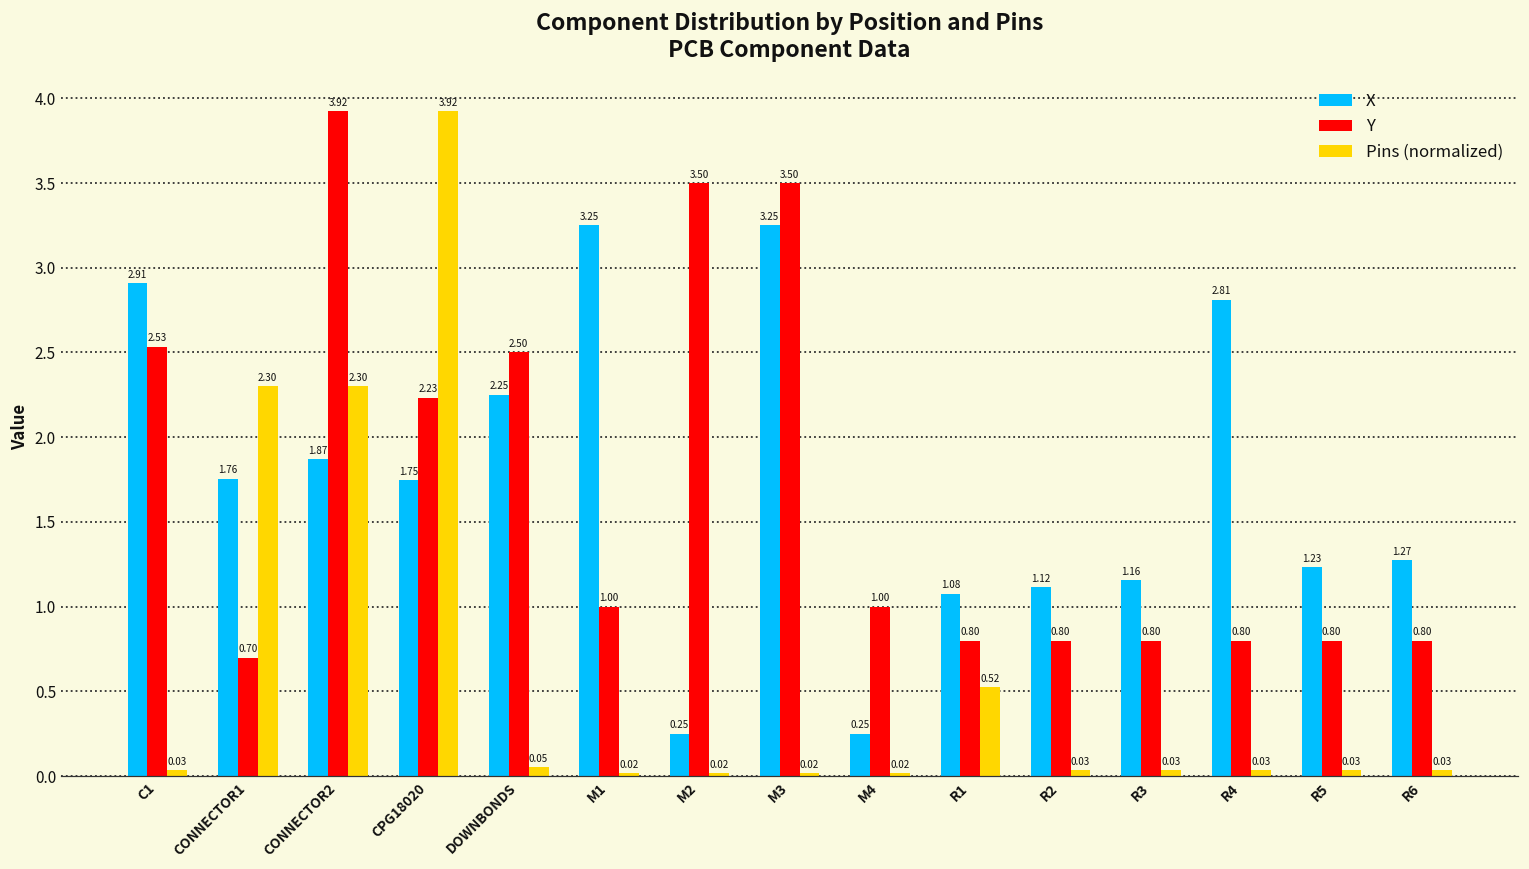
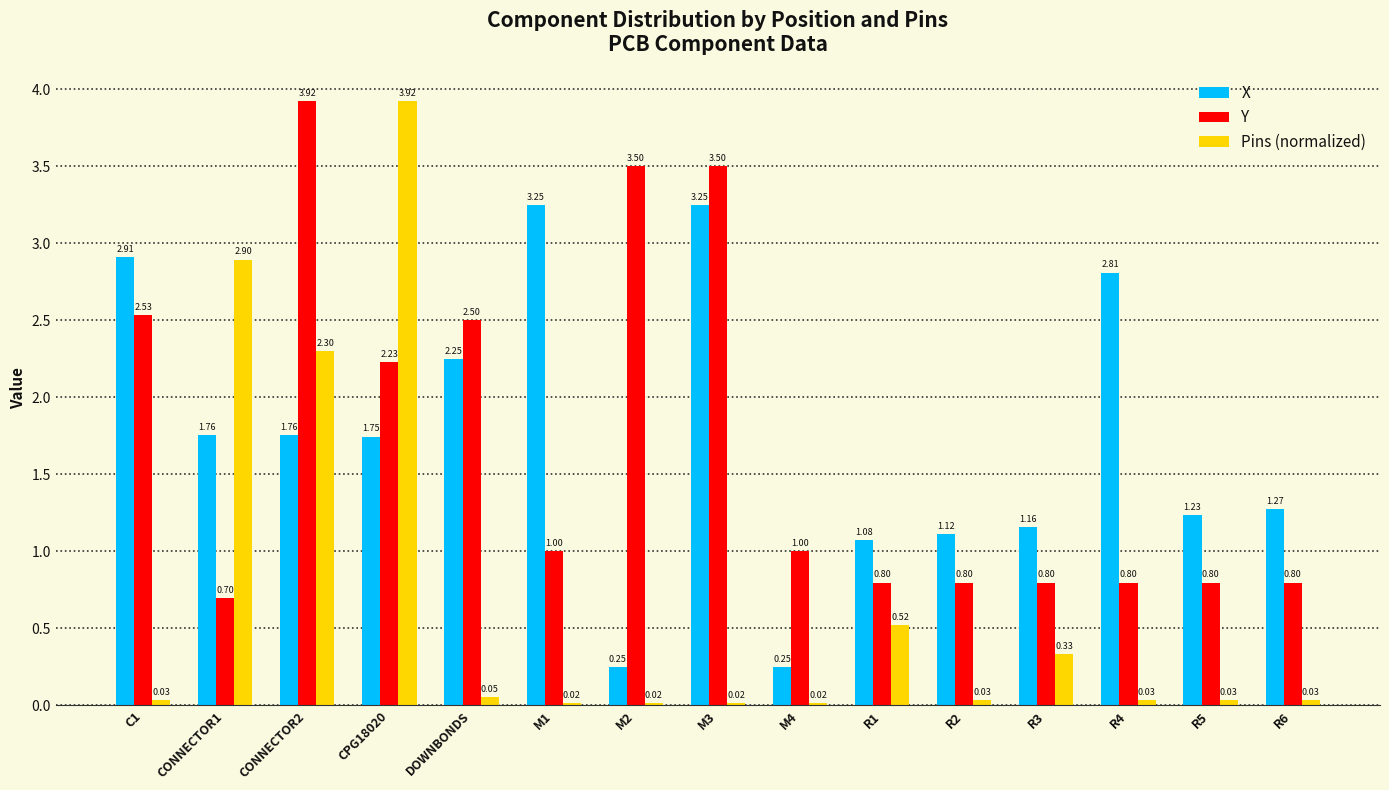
  {
    "X": {
      "C1": 2.91,
      "CONNECTOR1": 1.76,
-     "CONNECTOR2": 1.87,
+     "CONNECTOR2": 1.76,
      "CPG18020": 1.75,
      "DOWNBONDS": 2.25,
      "M1": 3.25,
      "M2": 0.25,
      "M3": 3.25,
      "M4": 0.25,
      "R1": 1.08,
      "R2": 1.12,
      "R3": 1.16,
      "R4": 2.81,
      "R5": 1.23,
      "R6": 1.27
    },
    "Y": {
      "C1": 2.53,
      "CONNECTOR1": 0.70,
      "CONNECTOR2": 3.92,
      "CPG18020": 2.23,
      "DOWNBONDS": 2.50,
      "M1": 1.00,
      "M2": 3.50,
      "M3": 3.50,
      "M4": 1.00,
      "R1": 0.80,
      "R2": 0.80,
      "R3": 0.80,
      "R4": 0.80,
      "R5": 0.80,
      "R6": 0.80
    },
    "Pins (normalized)": {
      "C1": 0.03,
-     "CONNECTOR1": 2.30,
+     "CONNECTOR1": 2.90,
      "CONNECTOR2": 2.30,
      "CPG18020": 3.92,
      "DOWNBONDS": 0.05,
      "M1": 0.02,
      "M2": 0.02,
      "M3": 0.02,
      "M4": 0.02,
      "R1": 0.52,
      "R2": 0.03,
-     "R3": 0.03,
+     "R3": 0.33,
      "R4": 0.03,
      "R5": 0.03,
      "R6": 0.03
    }
  }
